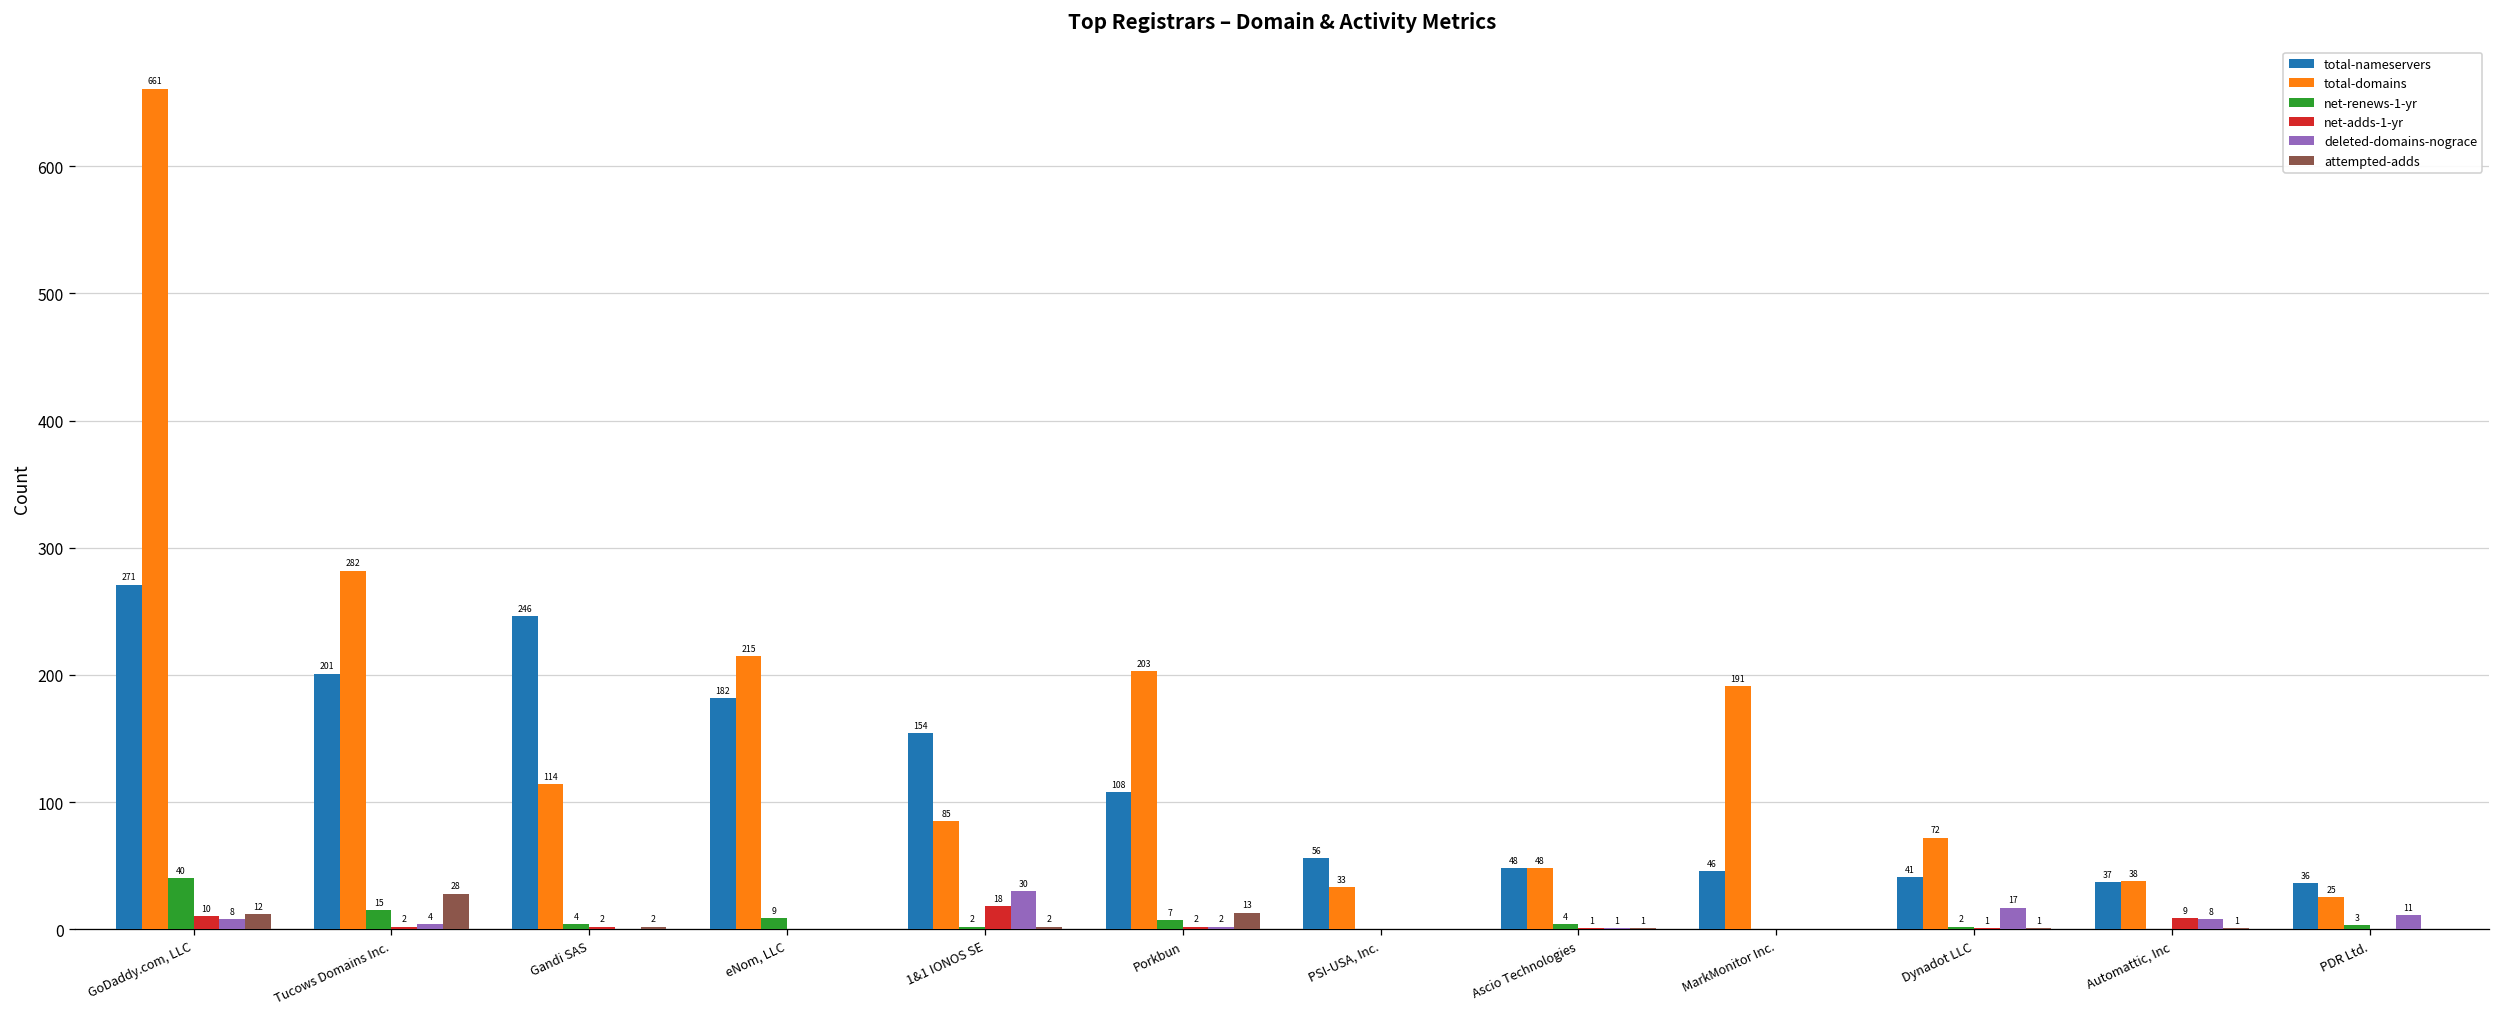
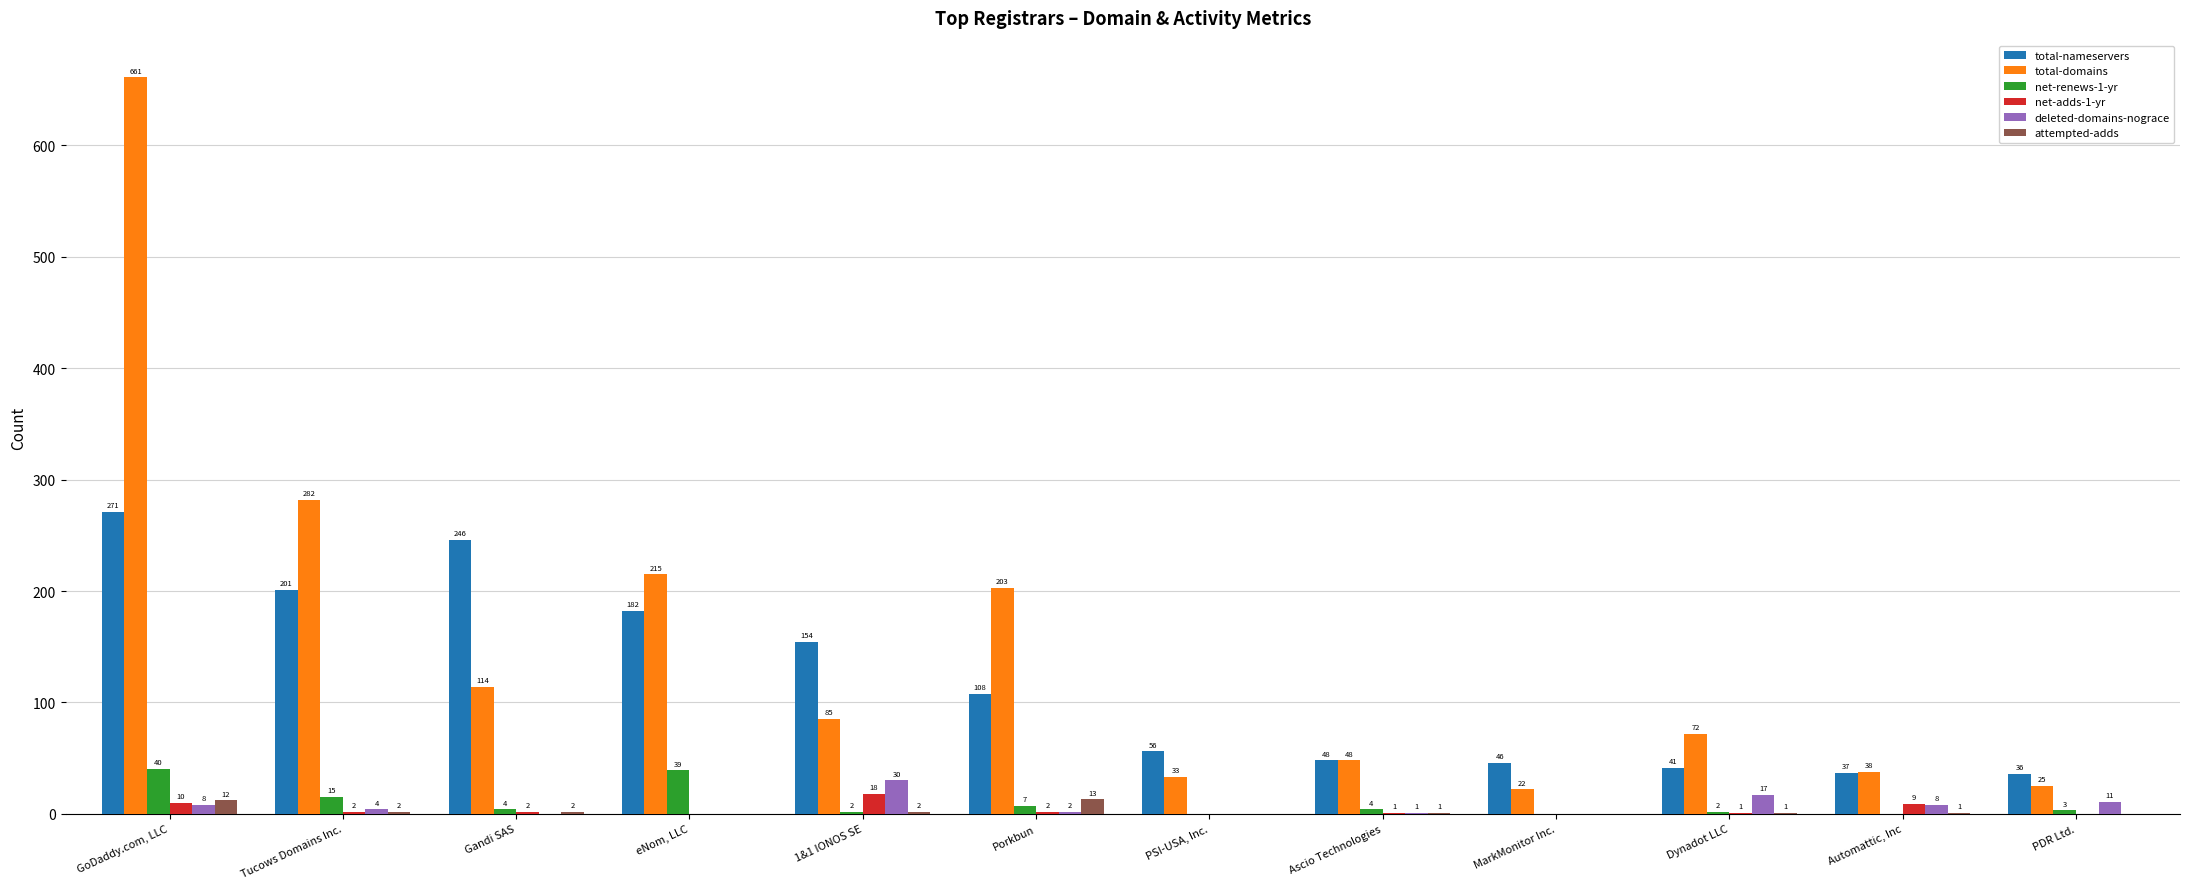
  {
    "total-nameservers": {
      "GoDaddy.com, LLC": 271,
      "Tucows Domains Inc.": 201,
      "Gandi SAS": 246,
      "eNom, LLC": 182,
      "1&1 IONOS SE": 154,
      "Porkbun": 108,
      "PSI-USA, Inc.": 56,
      "Ascio Technologies": 48,
      "MarkMonitor Inc.": 46,
      "Dynadot LLC": 41,
      "Automattic, Inc": 37,
      "PDR Ltd.": 36
    },
    "total-domains": {
      "GoDaddy.com, LLC": 661,
      "Tucows Domains Inc.": 282,
      "Gandi SAS": 114,
      "eNom, LLC": 215,
      "1&1 IONOS SE": 85,
      "Porkbun": 203,
      "PSI-USA, Inc.": 33,
      "Ascio Technologies": 48,
-     "MarkMonitor Inc.": 191,
+     "MarkMonitor Inc.": 22,
      "Dynadot LLC": 72,
      "Automattic, Inc": 38,
      "PDR Ltd.": 25
    },
    "net-renews-1-yr": {
      "GoDaddy.com, LLC": 40,
      "Tucows Domains Inc.": 15,
      "Gandi SAS": 4,
-     "eNom, LLC": 9,
+     "eNom, LLC": 39,
      "1&1 IONOS SE": 2,
      "Porkbun": 7,
      "Ascio Technologies": 4,
      "Dynadot LLC": 2,
      "PDR Ltd.": 3
    },
    "net-adds-1-yr": {
      "GoDaddy.com, LLC": 10,
      "Tucows Domains Inc.": 2,
      "Gandi SAS": 2,
      "1&1 IONOS SE": 18,
      "Porkbun": 2,
      "Ascio Technologies": 1,
      "Dynadot LLC": 1,
      "Automattic, Inc": 9
    },
    "deleted-domains-nograce": {
      "GoDaddy.com, LLC": 8,
      "Tucows Domains Inc.": 4,
      "1&1 IONOS SE": 30,
      "Porkbun": 2,
      "Ascio Technologies": 1,
      "Dynadot LLC": 17,
      "Automattic, Inc": 8,
      "PDR Ltd.": 11
    },
    "attempted-adds": {
      "GoDaddy.com, LLC": 12,
-     "Tucows Domains Inc.": 28,
+     "Tucows Domains Inc.": 2,
      "Gandi SAS": 2,
      "1&1 IONOS SE": 2,
      "Porkbun": 13,
      "Ascio Technologies": 1,
      "Dynadot LLC": 1,
      "Automattic, Inc": 1
    }
  }
